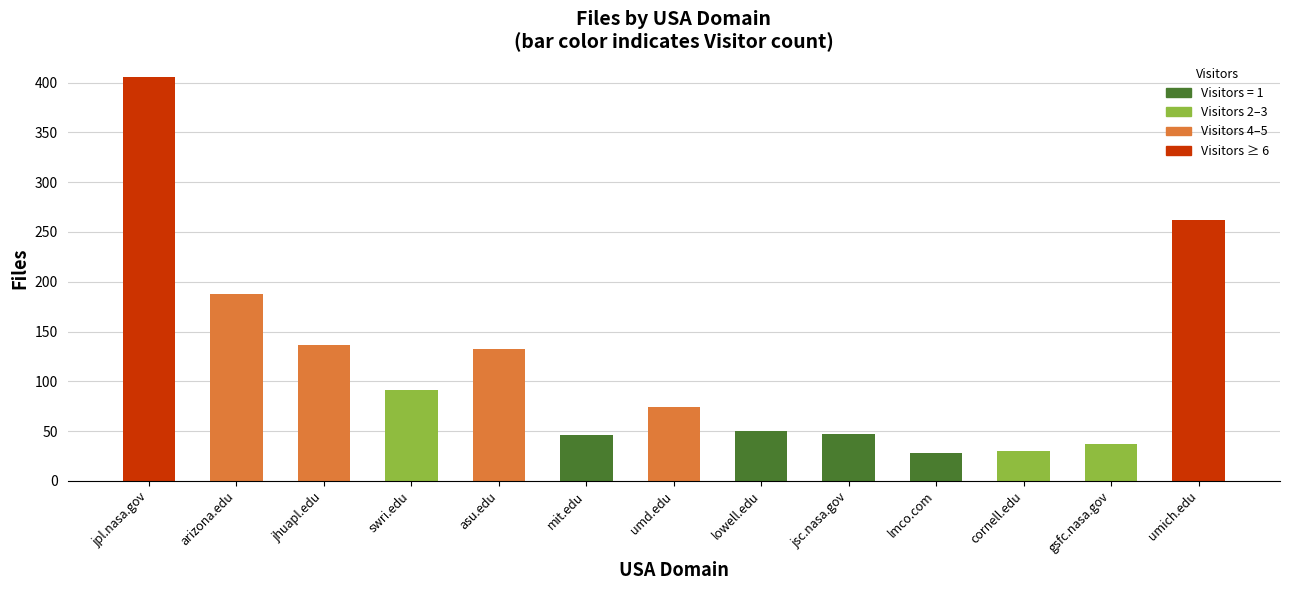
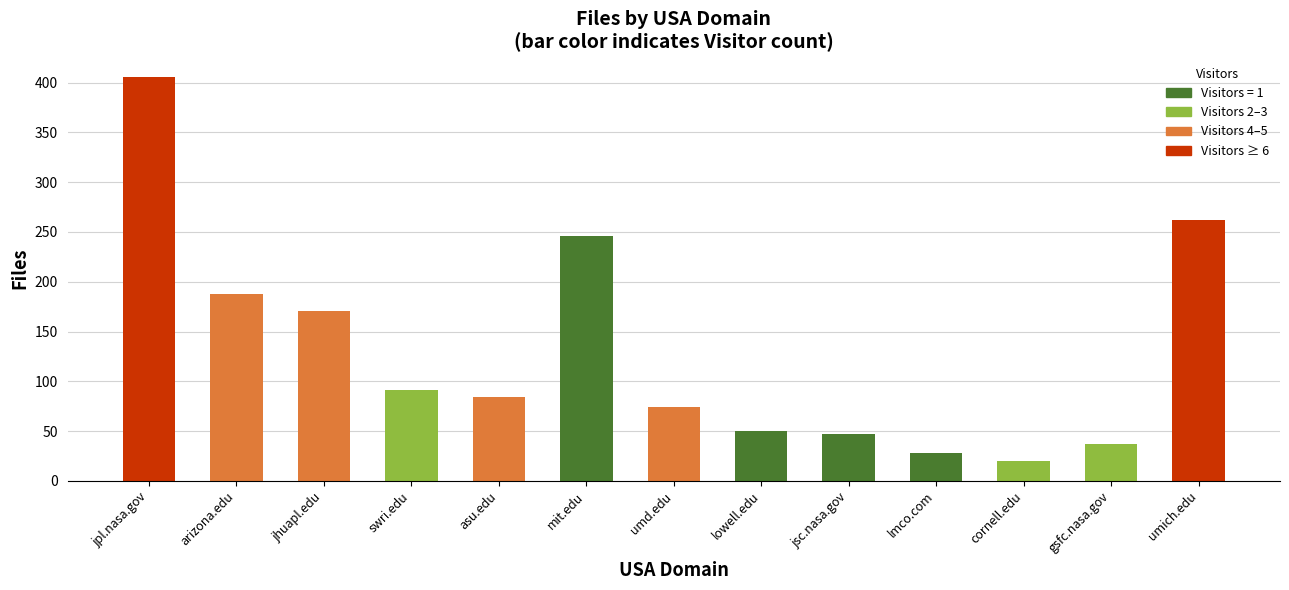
  {
    "jpl.nasa.gov": 410,
    "arizona.edu": 190,
-   "jhuapl.edu": 140,
+   "jhuapl.edu": 170,
    "swri.edu": 90,
-   "asu.edu": 130,
-   "mit.edu": 50,
+   "asu.edu": 80,
+   "mit.edu": 250,
    "umd.edu": 70,
    "lowell.edu": 50,
    "jsc.nasa.gov": 50,
    "lmco.com": 30,
-   "cornell.edu": 30,
+   "cornell.edu": 20,
    "gsfc.nasa.gov": 40,
    "umich.edu": 260
  }
